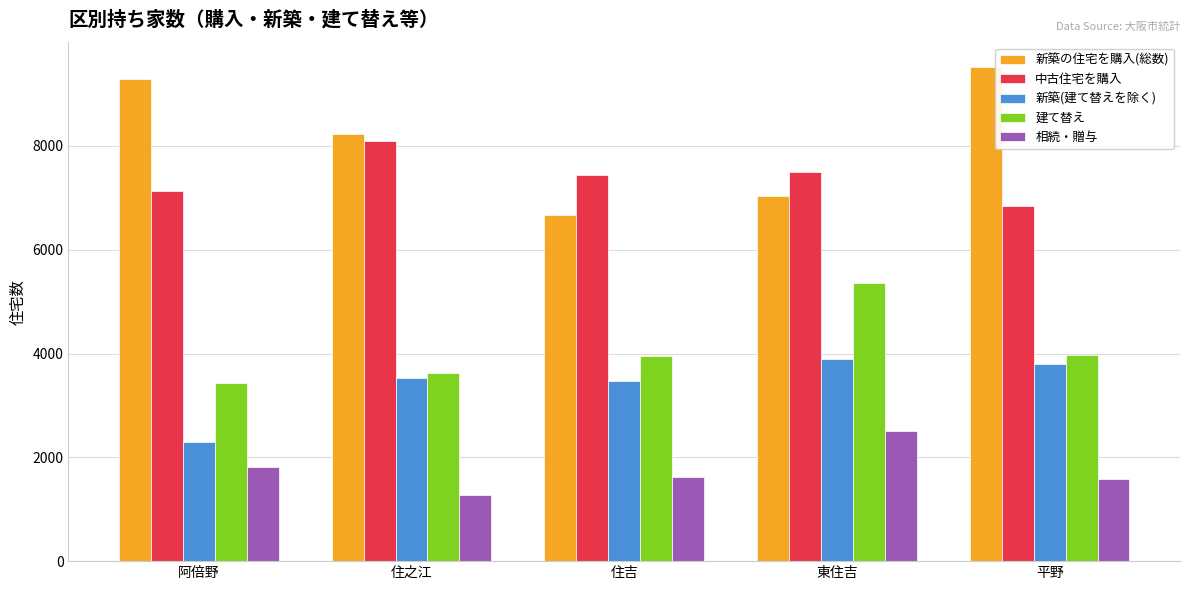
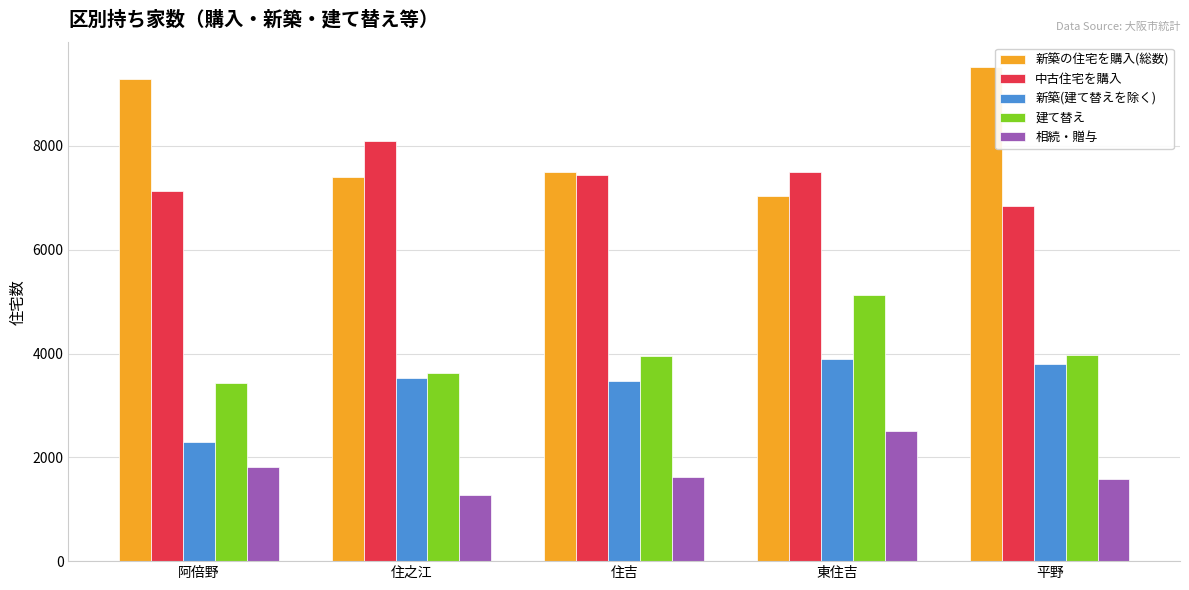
  {
    "新築の住宅を購入(総数)": {
      "阿倍野": 9300,
-     "住之江": 8200,
-     "住吉": 6700,
+     "住之江": 7400,
+     "住吉": 7500,
      "東住吉": 7000,
      "平野": 9500
    },
    "中古住宅を購入": {
      "阿倍野": 7100,
      "住之江": 8100,
      "住吉": 7400,
      "東住吉": 7500,
      "平野": 6800
    },
    "新築(建て替えを除く)": {
      "阿倍野": 2300,
      "住之江": 3500,
      "住吉": 3500,
      "東住吉": 3900,
      "平野": 3800
    },
    "建て替え": {
      "阿倍野": 3400,
      "住之江": 3600,
      "住吉": 4000,
-     "東住吉": 5400,
+     "東住吉": 5100,
      "平野": 4000
    },
    "相続・贈与": {
      "阿倍野": 1800,
      "住之江": 1300,
      "住吉": 1600,
      "東住吉": 2500,
      "平野": 1600
    }
  }
